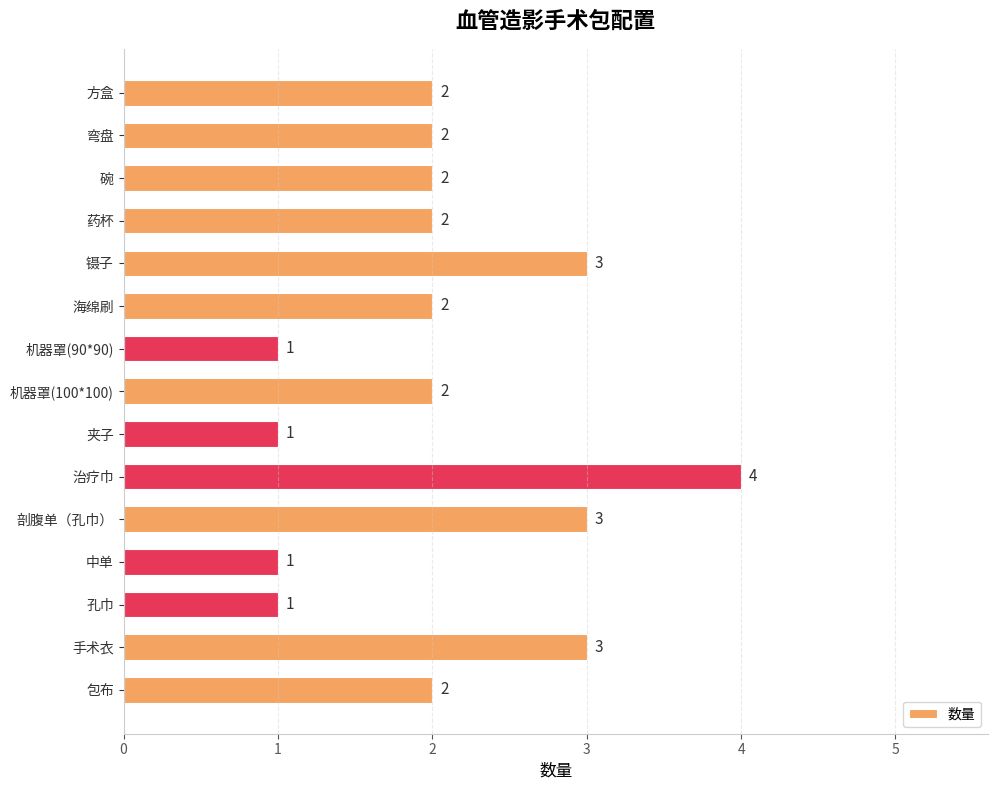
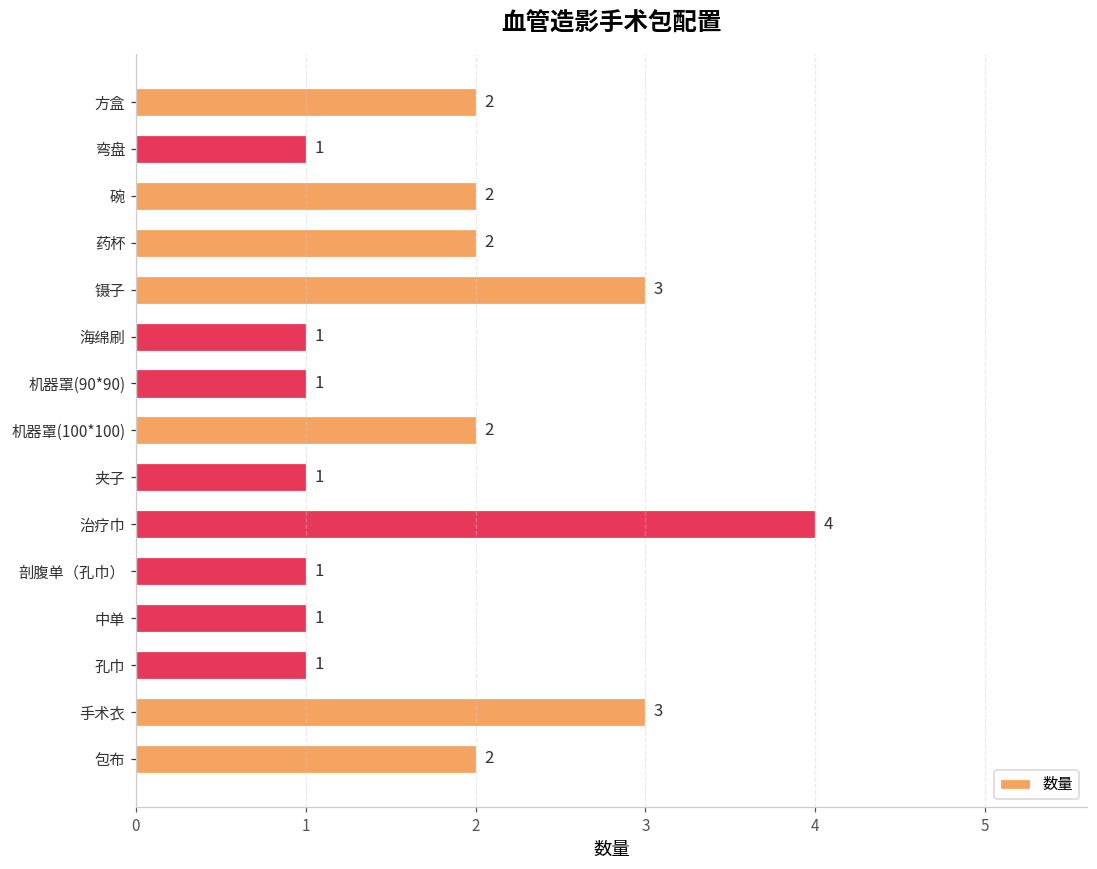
  {
    "方盒": 2,
-   "弯盘": 2,
+   "弯盘": 1,
    "碗": 2,
    "药杯": 2,
    "镊子": 3,
-   "海绵刷": 2,
+   "海绵刷": 1,
    "机器罩(90*90)": 1,
    "机器罩(100*100)": 2,
    "夹子": 1,
    "治疗巾": 4,
-   "剖腹单（孔巾）": 3,
+   "剖腹单（孔巾）": 1,
    "中单": 1,
    "孔巾": 1,
    "手术衣": 3,
    "包布": 2
  }
